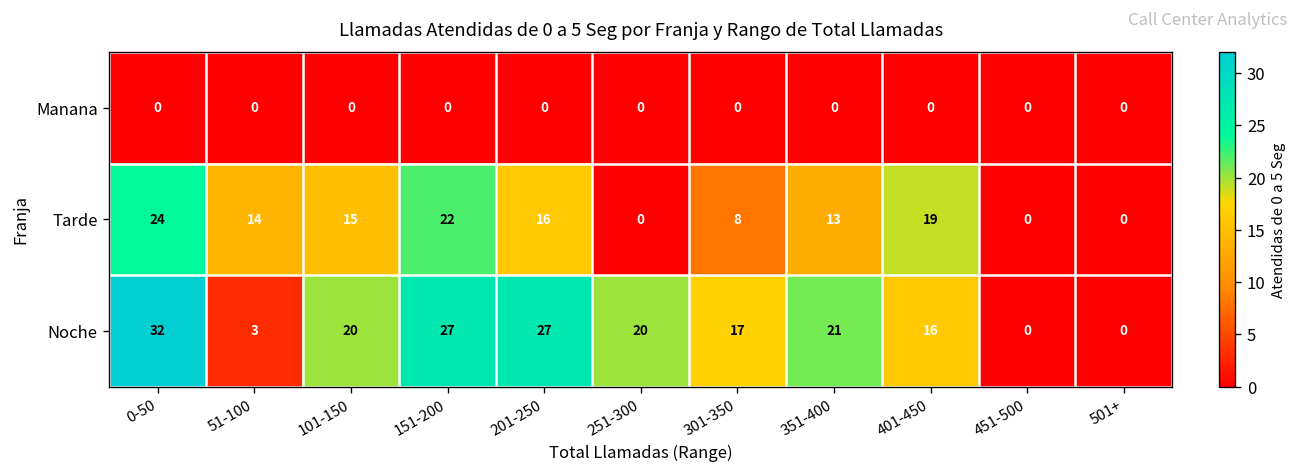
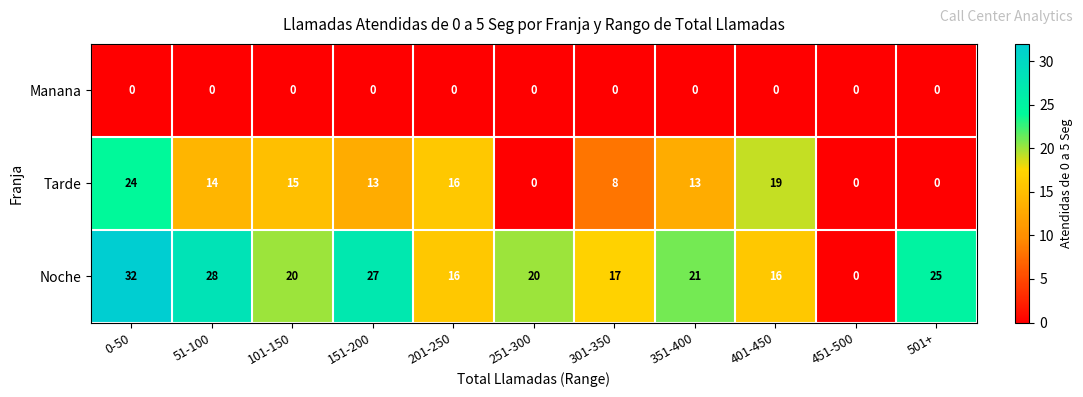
  {
    "Manana": {
      "0-50": 0,
      "51-100": 0,
      "101-150": 0,
      "151-200": 0,
      "201-250": 0,
      "251-300": 0,
      "301-350": 0,
      "351-400": 0,
      "401-450": 0,
      "451-500": 0,
      "501+": 0
    },
    "Tarde": {
      "0-50": 24,
      "51-100": 14,
      "101-150": 15,
-     "151-200": 22,
+     "151-200": 13,
      "201-250": 16,
      "251-300": 0,
      "301-350": 8,
      "351-400": 13,
      "401-450": 19,
      "451-500": 0,
      "501+": 0
    },
    "Noche": {
      "0-50": 32,
-     "51-100": 3,
+     "51-100": 28,
      "101-150": 20,
      "151-200": 27,
-     "201-250": 27,
+     "201-250": 16,
      "251-300": 20,
      "301-350": 17,
      "351-400": 21,
      "401-450": 16,
      "451-500": 0,
-     "501+": 0
+     "501+": 25
    }
  }
